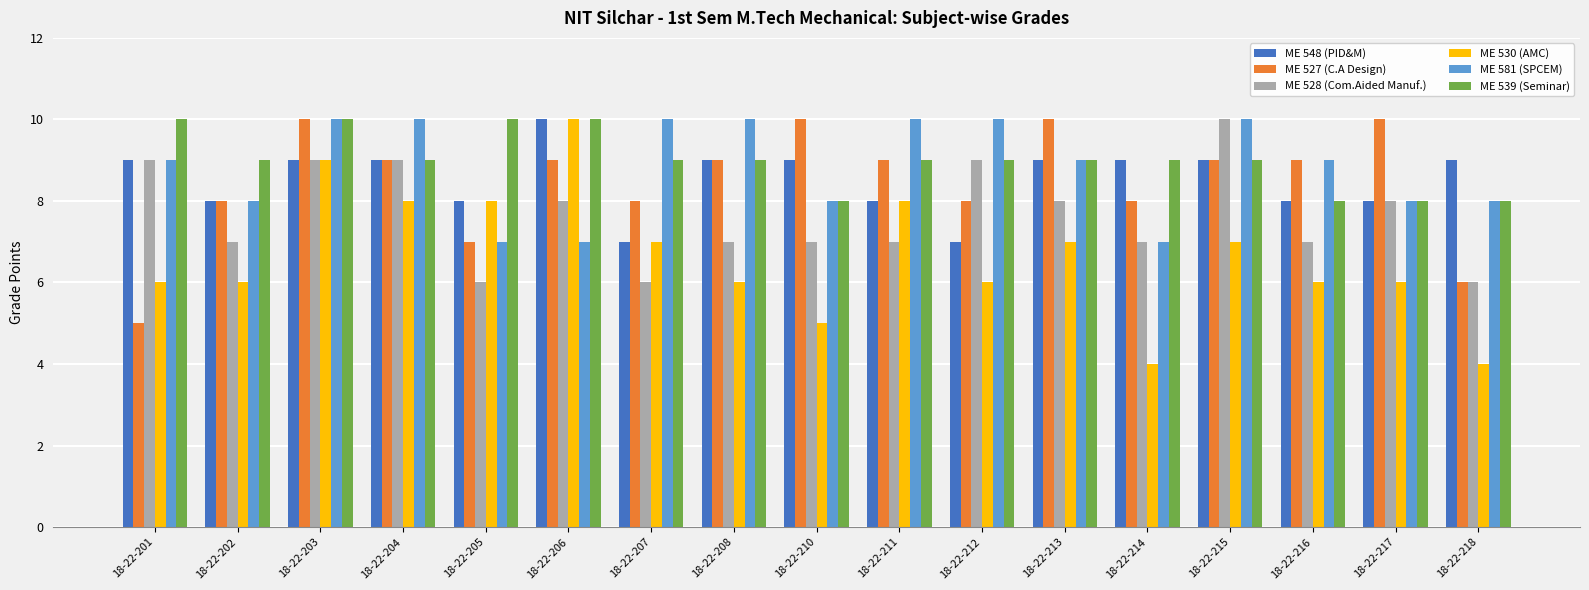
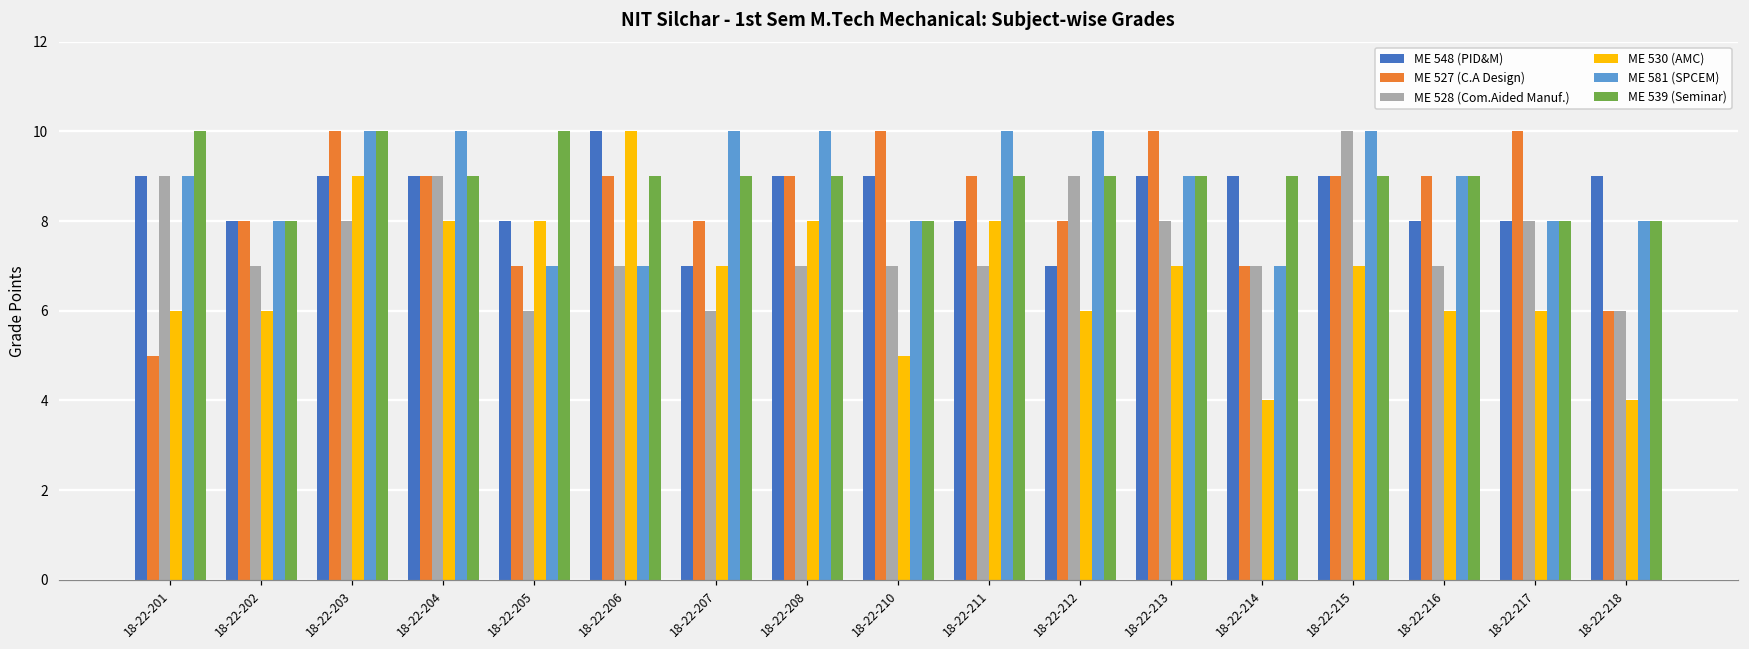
  {
    "ME 527 (C.A Design)": {
      "18-22-201": 5,
      "18-22-202": 8,
      "18-22-203": 10,
      "18-22-204": 9,
      "18-22-205": 7,
      "18-22-206": 9,
      "18-22-207": 8,
      "18-22-208": 9,
      "18-22-210": 10,
      "18-22-211": 9,
      "18-22-212": 8,
      "18-22-213": 10,
-     "18-22-214": 8,
+     "18-22-214": 7,
      "18-22-215": 9,
      "18-22-216": 9,
      "18-22-217": 10,
      "18-22-218": 6
    },
    "ME 528 (Com.Aided Manuf.)": {
      "18-22-201": 9,
      "18-22-202": 7,
-     "18-22-203": 9,
+     "18-22-203": 8,
      "18-22-204": 9,
      "18-22-205": 6,
-     "18-22-206": 8,
+     "18-22-206": 7,
      "18-22-207": 6,
      "18-22-208": 7,
      "18-22-210": 7,
      "18-22-211": 7,
      "18-22-212": 9,
      "18-22-213": 8,
      "18-22-214": 7,
      "18-22-215": 10,
      "18-22-216": 7,
      "18-22-217": 8,
      "18-22-218": 6
    },
    "ME 530 (AMC)": {
      "18-22-201": 6,
      "18-22-202": 6,
      "18-22-203": 9,
      "18-22-204": 8,
      "18-22-205": 8,
      "18-22-206": 10,
      "18-22-207": 7,
-     "18-22-208": 6,
+     "18-22-208": 8,
      "18-22-210": 5,
      "18-22-211": 8,
      "18-22-212": 6,
      "18-22-213": 7,
      "18-22-214": 4,
      "18-22-215": 7,
      "18-22-216": 6,
      "18-22-217": 6,
      "18-22-218": 4
    },
    "ME 539 (Seminar)": {
      "18-22-201": 10,
-     "18-22-202": 9,
+     "18-22-202": 8,
      "18-22-203": 10,
      "18-22-204": 9,
      "18-22-205": 10,
-     "18-22-206": 10,
+     "18-22-206": 9,
      "18-22-207": 9,
      "18-22-208": 9,
      "18-22-210": 8,
      "18-22-211": 9,
      "18-22-212": 9,
      "18-22-213": 9,
      "18-22-214": 9,
      "18-22-215": 9,
-     "18-22-216": 8,
+     "18-22-216": 9,
      "18-22-217": 8,
      "18-22-218": 8
    }
  }
